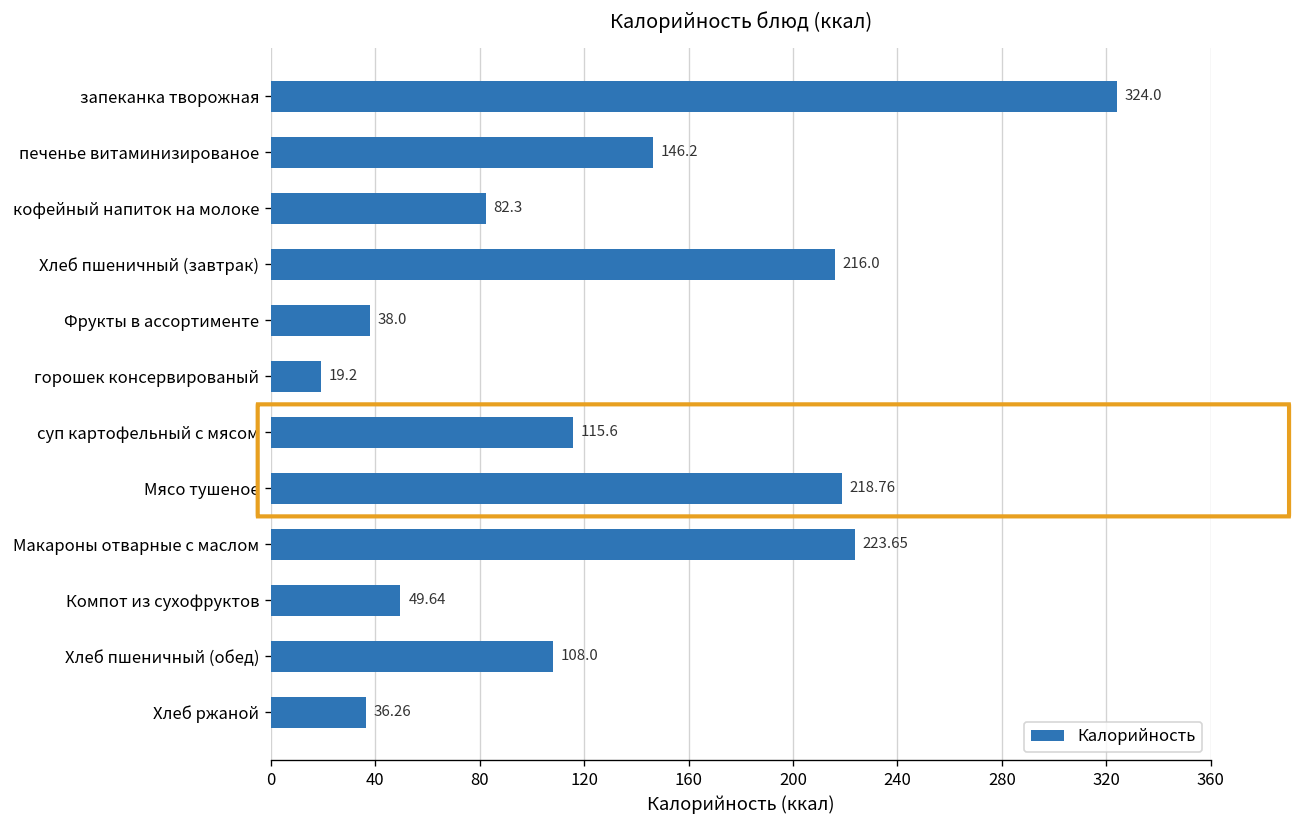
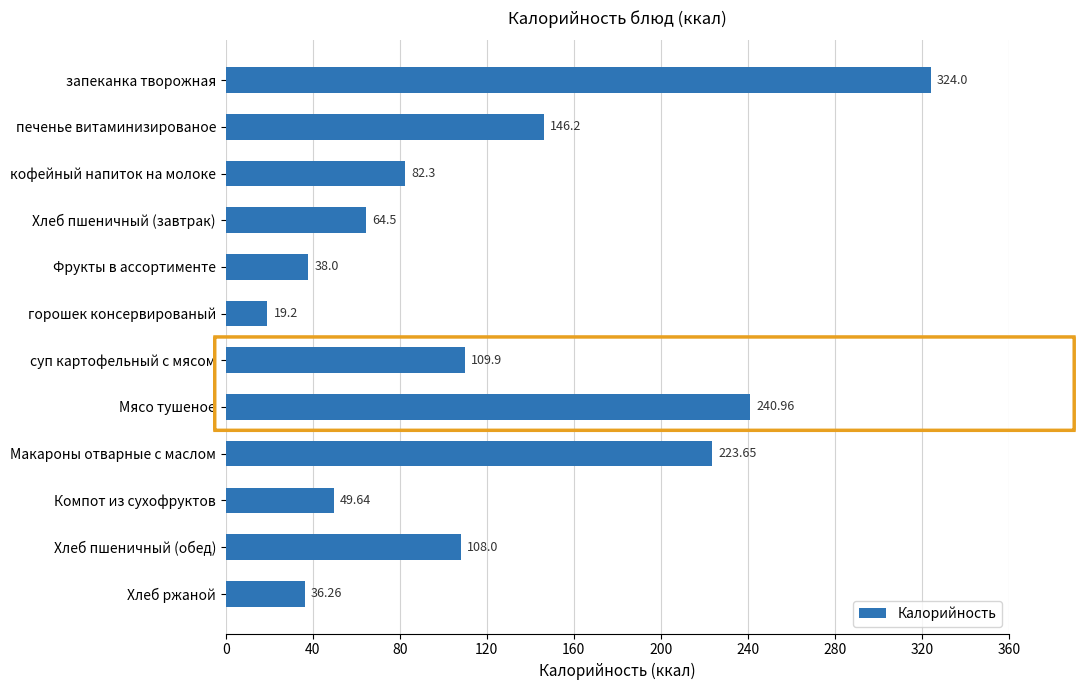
  {
    "запеканка творожная": 324.0,
    "печенье витаминизированое": 146.2,
    "кофейный напиток на молоке": 82.3,
-   "Хлеб пшеничный (завтрак)": 216.0,
+   "Хлеб пшеничный (завтрак)": 64.5,
    "Фрукты в ассортименте": 38.0,
    "горошек консервированый": 19.2,
-   "суп картофельный с мясом": 115.6,
-   "Мясо тушеное": 218.76,
+   "суп картофельный с мясом": 109.9,
+   "Мясо тушеное": 240.96,
    "Макароны отварные с маслом": 223.65,
    "Компот из сухофруктов": 49.64,
    "Хлеб пшеничный (обед)": 108.0,
    "Хлеб ржаной": 36.26
  }
